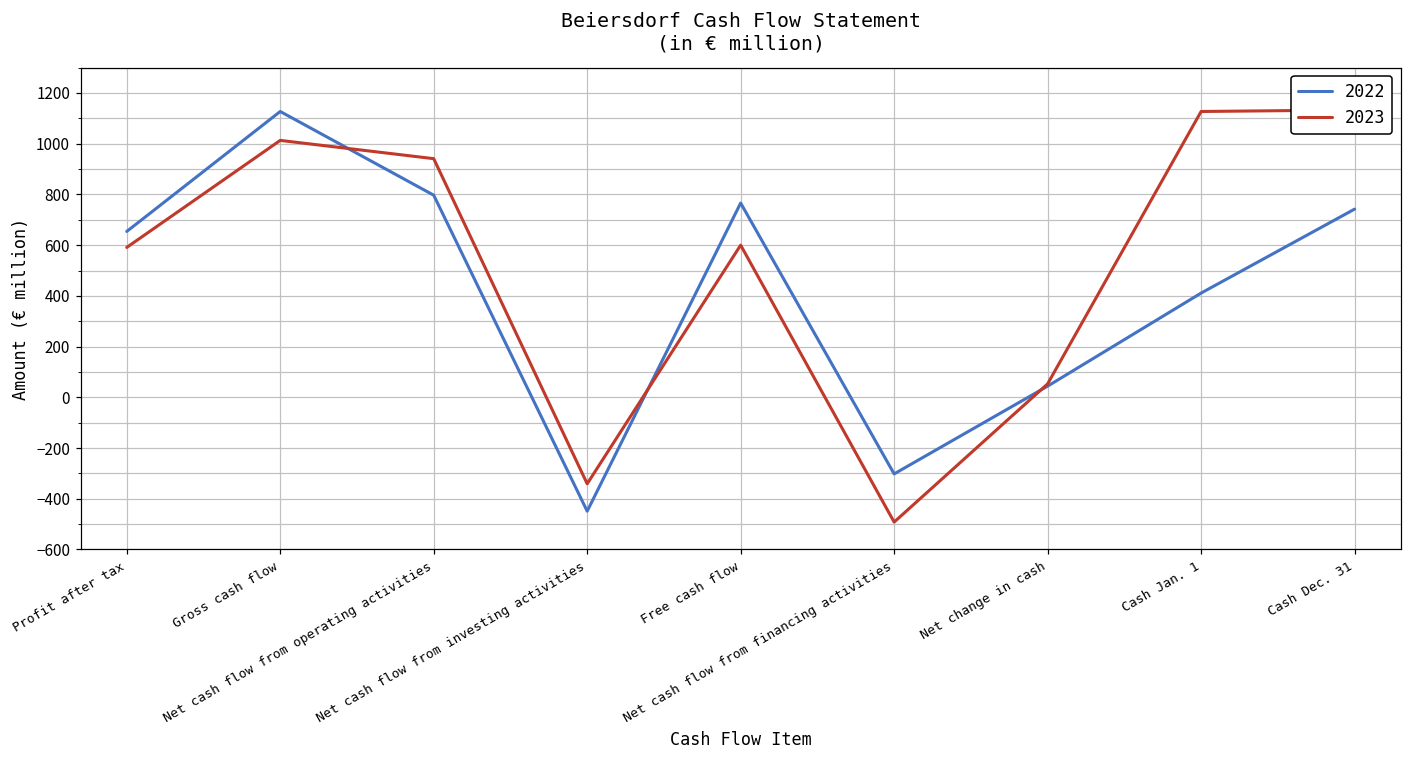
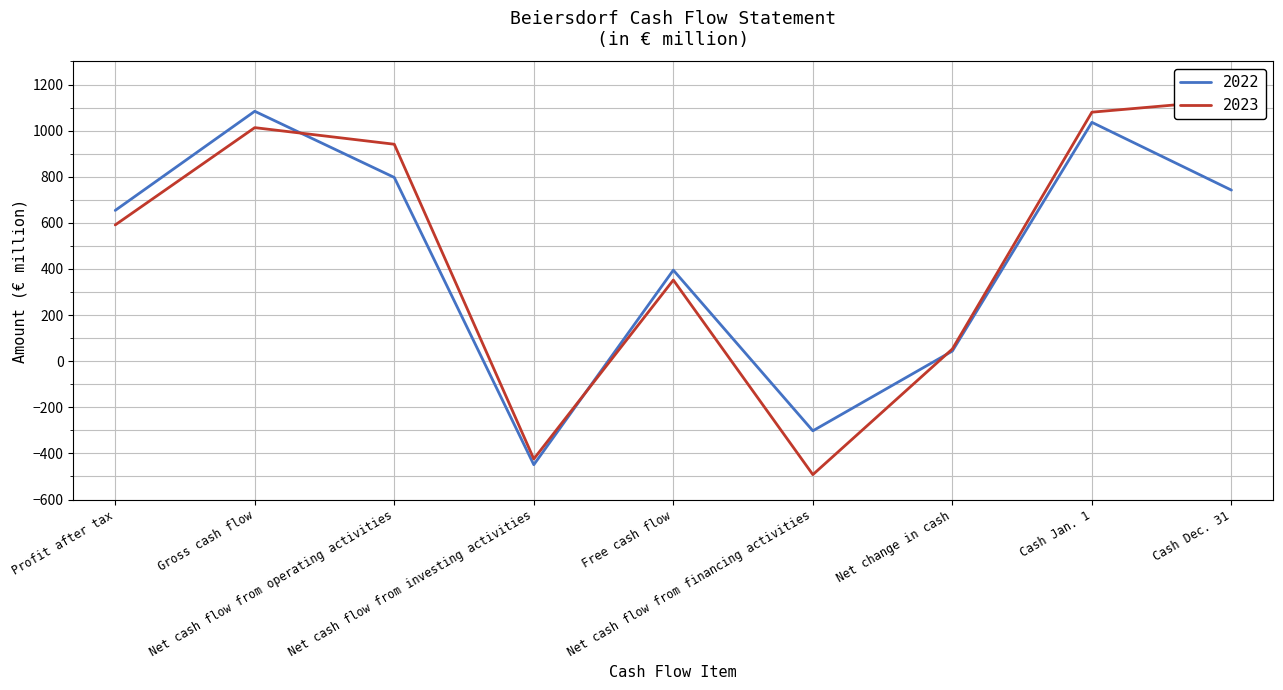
  {
    "2022": {
      "Profit after tax": 650,
-     "Gross cash flow": 1130,
+     "Gross cash flow": 1080,
      "Net cash flow from operating activities": 800,
      "Net cash flow from investing activities": -450,
-     "Free cash flow": 770,
+     "Free cash flow": 400,
      "Net cash flow from financing activities": -300,
-     "Cash Jan. 1": 410,
+     "Cash Jan. 1": 1040,
      "Cash Dec. 31": 740
    },
    "2023": {
      "Profit after tax": 590,
      "Gross cash flow": 1010,
      "Net cash flow from operating activities": 940,
-     "Net cash flow from investing activities": -340,
-     "Free cash flow": 600,
+     "Net cash flow from investing activities": -420,
+     "Free cash flow": 350,
      "Net cash flow from financing activities": -490,
-     "Cash Jan. 1": 1130
+     "Cash Jan. 1": 1080
    }
  }
